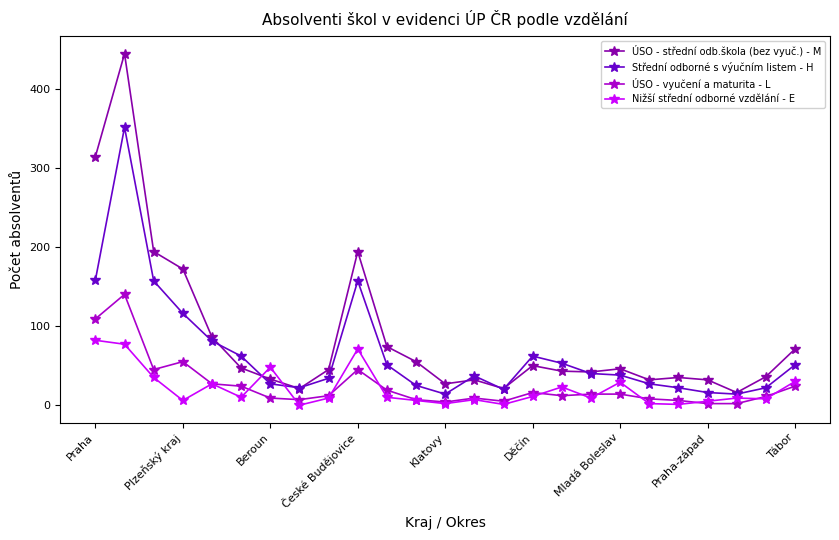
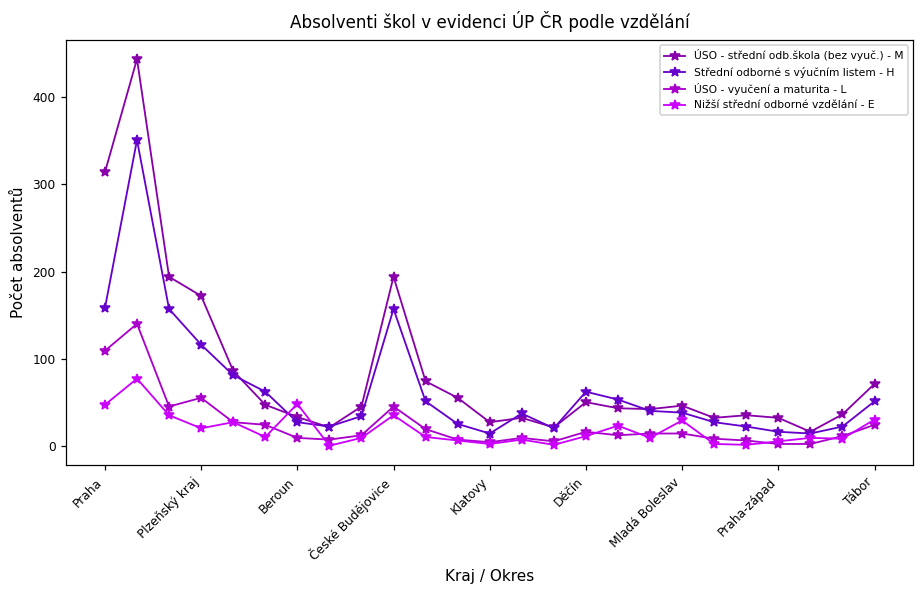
  {
    "Nižší střední odborné vzdělání - E": {
-     "Praha": 80,
-     "Plzeňský kraj": 10,
+     "Praha": 50,
+     "Plzeňský kraj": 20,
      "Beroun": 50,
-     "České Budějovice": 70,
+     "České Budějovice": 40,
      "Děčín": 10,
      "Mladá Boleslav": 30,
      "Tábor": 30
    }
  }
